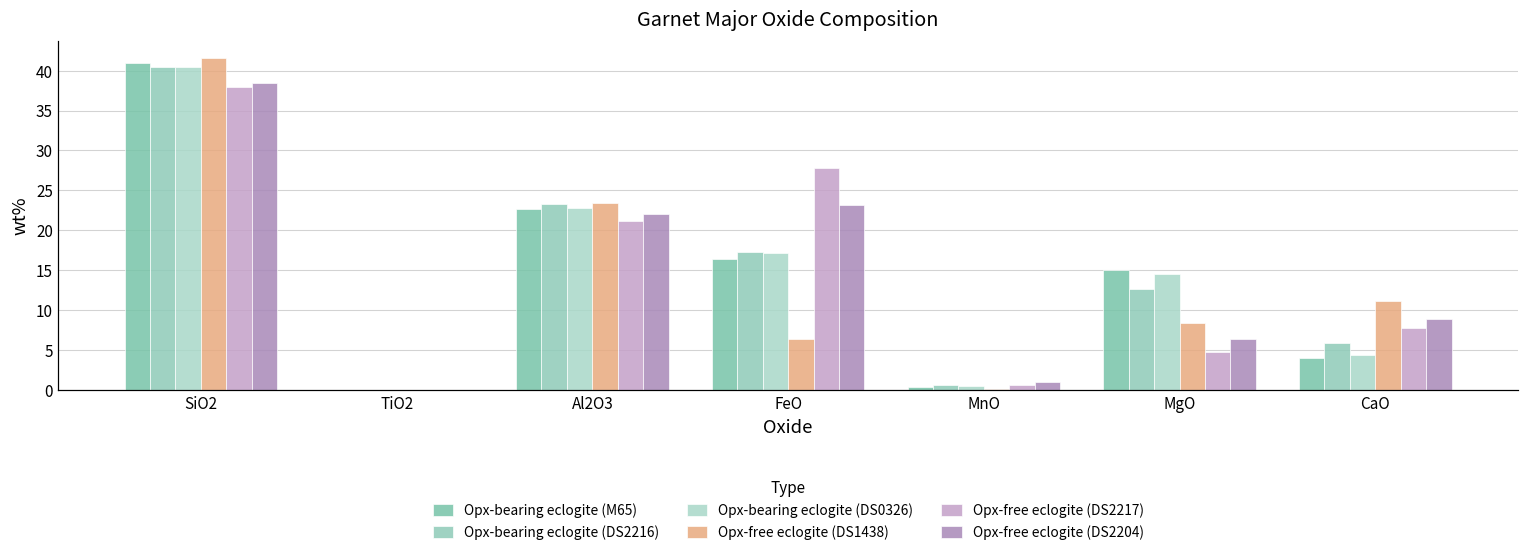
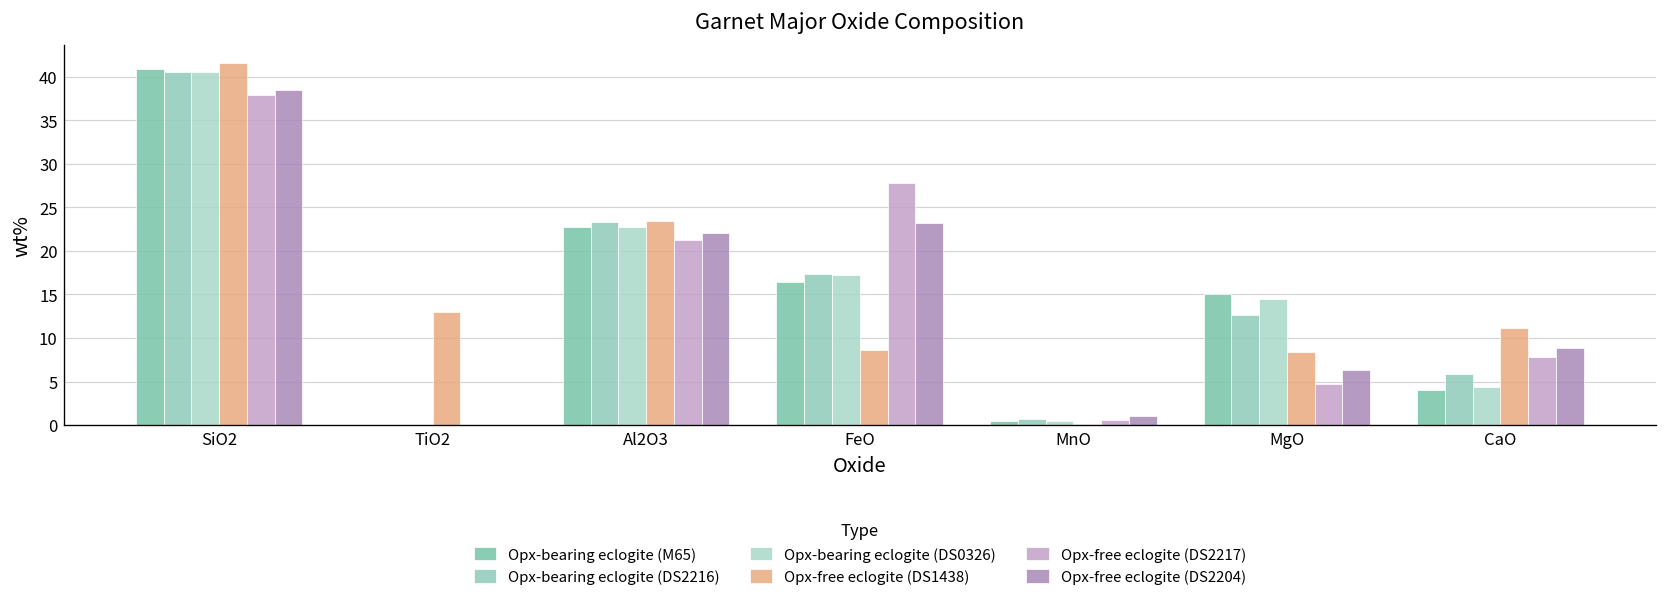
  {
    "Opx-free eclogite (DS1438)": {
      "SiO2": 42,
-     "TiO2": 0,
+     "TiO2": 13,
      "Al2O3": 23,
-     "FeO": 6,
+     "FeO": 9,
      "MgO": 8,
      "CaO": 11
    }
  }
